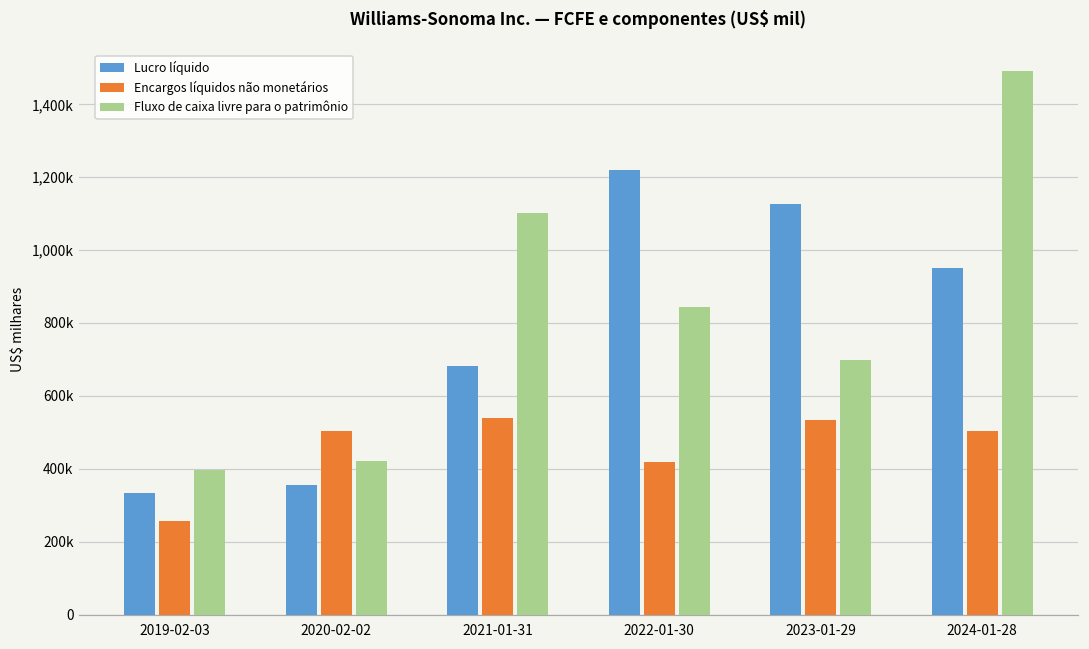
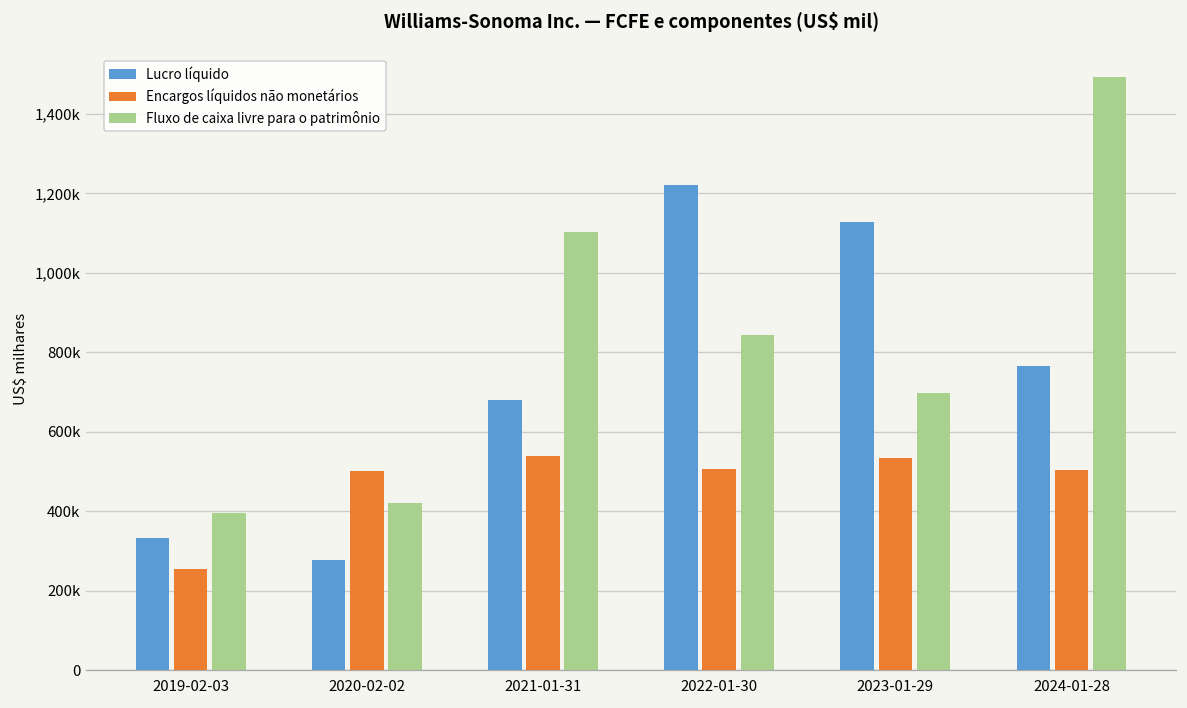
  {
    "Lucro líquido": {
      "2019-02-03": "330,000",
-     "2020-02-02": "360,000",
+     "2020-02-02": "280,000",
      "2021-01-31": "680,000",
      "2022-01-30": "1,220,000",
      "2023-01-29": "1,130,000",
-     "2024-01-28": "950,000"
+     "2024-01-28": "770,000"
    },
    "Encargos líquidos não monetários": {
      "2019-02-03": "260,000",
      "2020-02-02": "500,000",
      "2021-01-31": "540,000",
-     "2022-01-30": "420,000",
+     "2022-01-30": "510,000",
      "2023-01-29": "530,000",
      "2024-01-28": "500,000"
    },
    "Fluxo de caixa livre para o patrimônio": {
      "2019-02-03": "400,000",
      "2020-02-02": "420,000",
      "2021-01-31": "1,100,000",
      "2022-01-30": "840,000",
      "2023-01-29": "700,000",
      "2024-01-28": "1,490,000"
    }
  }
